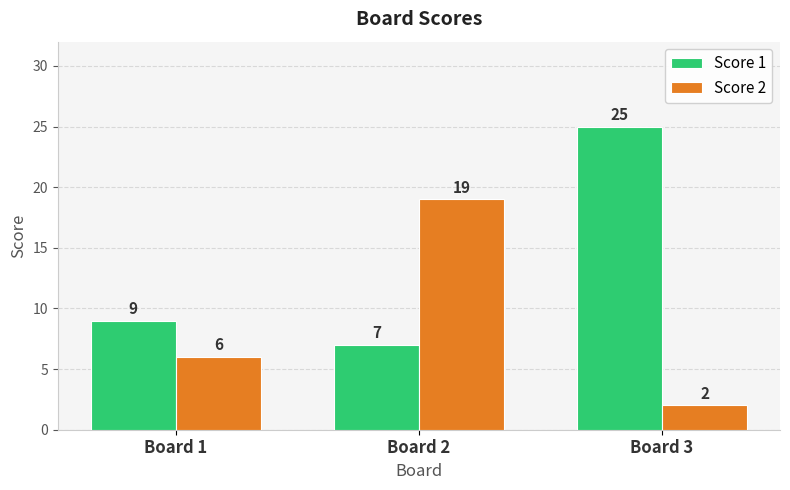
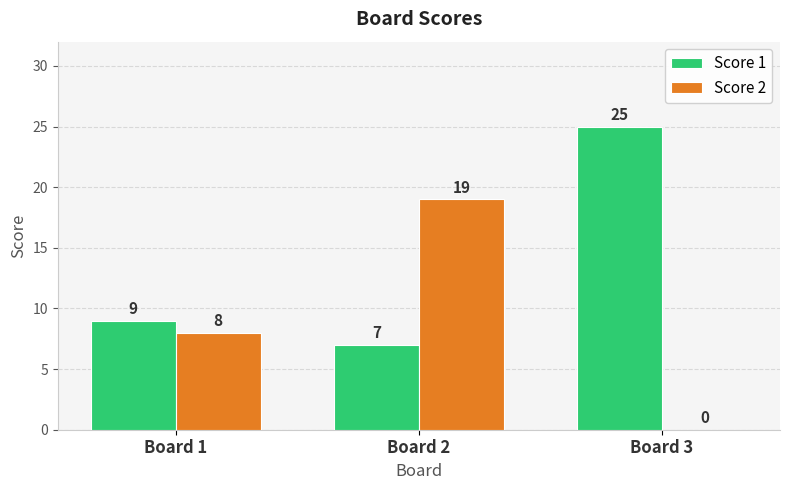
  {
    "Score 1": {
      "Board 1": 9,
      "Board 2": 7,
      "Board 3": 25
    },
    "Score 2": {
-     "Board 1": 6,
+     "Board 1": 8,
      "Board 2": 19,
-     "Board 3": 2
+     "Board 3": 0
    }
  }
